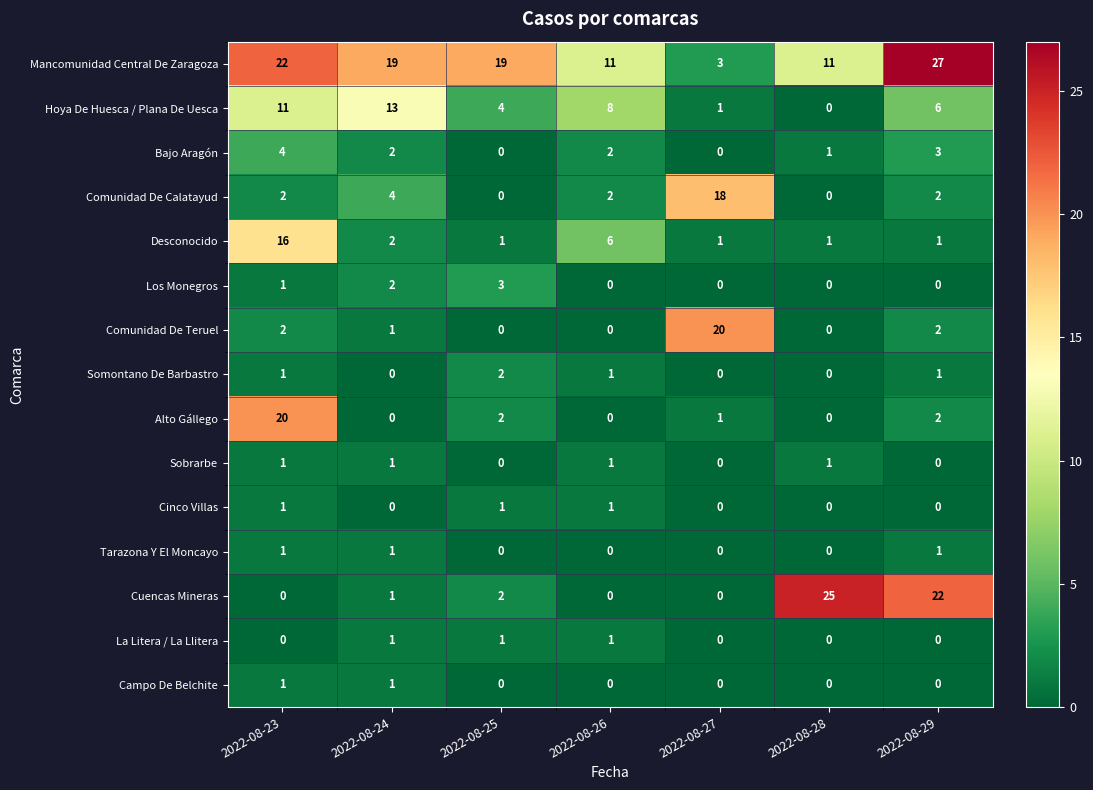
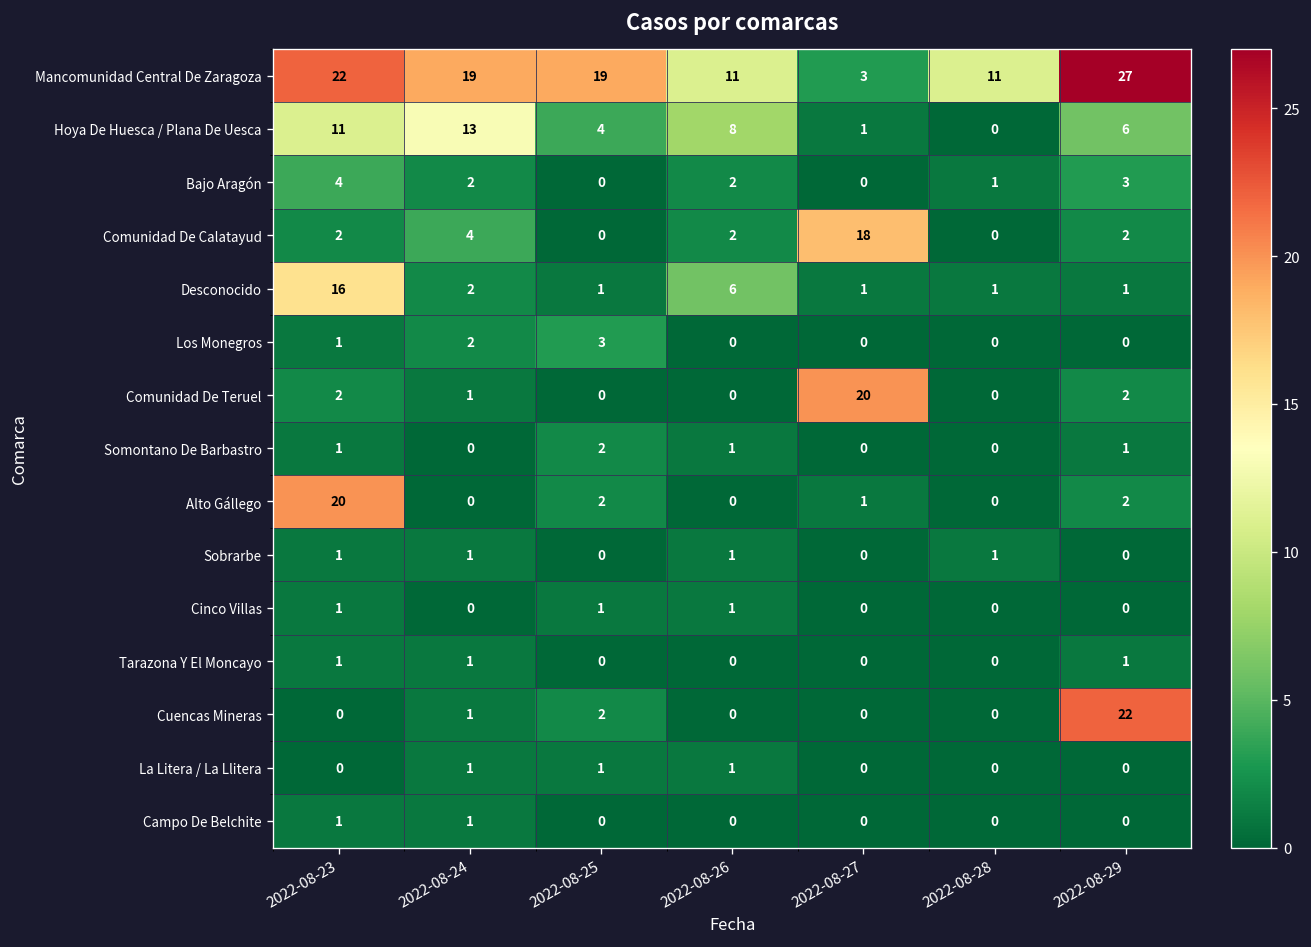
  {
    "Mancomunidad Central De Zaragoza": {
      "2022-08-23": 22,
      "2022-08-24": 19,
      "2022-08-25": 19,
      "2022-08-26": 11,
      "2022-08-27": 3,
      "2022-08-28": 11,
      "2022-08-29": 27
    },
    "Hoya De Huesca / Plana De Uesca": {
      "2022-08-23": 11,
      "2022-08-24": 13,
      "2022-08-25": 4,
      "2022-08-26": 8,
      "2022-08-27": 1,
      "2022-08-28": 0,
      "2022-08-29": 6
    },
    "Bajo Aragón": {
      "2022-08-23": 4,
      "2022-08-24": 2,
      "2022-08-25": 0,
      "2022-08-26": 2,
      "2022-08-27": 0,
      "2022-08-28": 1,
      "2022-08-29": 3
    },
    "Comunidad De Calatayud": {
      "2022-08-23": 2,
      "2022-08-24": 4,
      "2022-08-25": 0,
      "2022-08-26": 2,
      "2022-08-27": 18,
      "2022-08-28": 0,
      "2022-08-29": 2
    },
    "Desconocido": {
      "2022-08-23": 16,
      "2022-08-24": 2,
      "2022-08-25": 1,
      "2022-08-26": 6,
      "2022-08-27": 1,
      "2022-08-28": 1,
      "2022-08-29": 1
    },
    "Los Monegros": {
      "2022-08-23": 1,
      "2022-08-24": 2,
      "2022-08-25": 3,
      "2022-08-26": 0,
      "2022-08-27": 0,
      "2022-08-28": 0,
      "2022-08-29": 0
    },
    "Comunidad De Teruel": {
      "2022-08-23": 2,
      "2022-08-24": 1,
      "2022-08-25": 0,
      "2022-08-26": 0,
      "2022-08-27": 20,
      "2022-08-28": 0,
      "2022-08-29": 2
    },
    "Somontano De Barbastro": {
      "2022-08-23": 1,
      "2022-08-24": 0,
      "2022-08-25": 2,
      "2022-08-26": 1,
      "2022-08-27": 0,
      "2022-08-28": 0,
      "2022-08-29": 1
    },
    "Alto Gállego": {
      "2022-08-23": 20,
      "2022-08-24": 0,
      "2022-08-25": 2,
      "2022-08-26": 0,
      "2022-08-27": 1,
      "2022-08-28": 0,
      "2022-08-29": 2
    },
    "Sobrarbe": {
      "2022-08-23": 1,
      "2022-08-24": 1,
      "2022-08-25": 0,
      "2022-08-26": 1,
      "2022-08-27": 0,
      "2022-08-28": 1,
      "2022-08-29": 0
    },
    "Cinco Villas": {
      "2022-08-23": 1,
      "2022-08-24": 0,
      "2022-08-25": 1,
      "2022-08-26": 1,
      "2022-08-27": 0,
      "2022-08-28": 0,
      "2022-08-29": 0
    },
    "Tarazona Y El Moncayo": {
      "2022-08-23": 1,
      "2022-08-24": 1,
      "2022-08-25": 0,
      "2022-08-26": 0,
      "2022-08-27": 0,
      "2022-08-28": 0,
      "2022-08-29": 1
    },
    "Cuencas Mineras": {
      "2022-08-23": 0,
      "2022-08-24": 1,
      "2022-08-25": 2,
      "2022-08-26": 0,
      "2022-08-27": 0,
-     "2022-08-28": 25,
+     "2022-08-28": 0,
      "2022-08-29": 22
    },
    "La Litera / La Llitera": {
      "2022-08-23": 0,
      "2022-08-24": 1,
      "2022-08-25": 1,
      "2022-08-26": 1,
      "2022-08-27": 0,
      "2022-08-28": 0,
      "2022-08-29": 0
    },
    "Campo De Belchite": {
      "2022-08-23": 1,
      "2022-08-24": 1,
      "2022-08-25": 0,
      "2022-08-26": 0,
      "2022-08-27": 0,
      "2022-08-28": 0,
      "2022-08-29": 0
    }
  }
